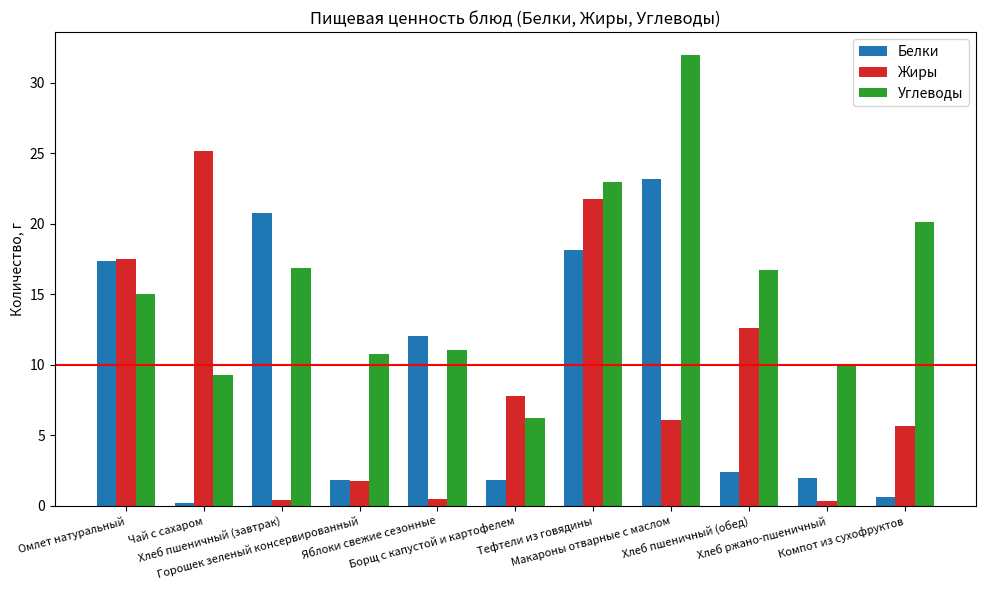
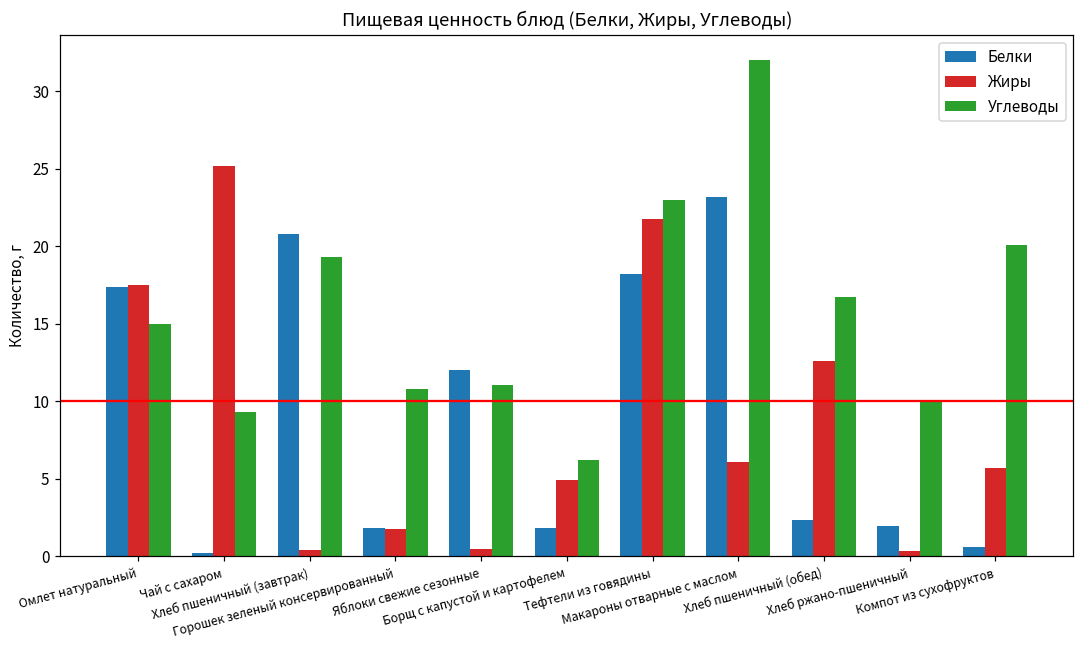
  {
    "Белки": {
      "Омлет натуральный": 17.4,
      "Чай с сахаром": 0.2,
      "Хлеб пшеничный (завтрак)": 20.8,
      "Горошек зеленый консервированный": 1.9,
      "Яблоки свежие сезонные": 12.0,
      "Борщ с капустой и картофелем": 1.8,
      "Тефтели из говядины": 18.2,
      "Макароны отварные с маслом": 23.2,
      "Хлеб пшеничный (обед)": 2.4,
      "Хлеб ржано-пшеничный": 2.0,
      "Компот из сухофруктов": 0.6
    },
    "Жиры": {
      "Омлет натуральный": 17.5,
      "Чай с сахаром": 25.2,
      "Хлеб пшеничный (завтрак)": 0.4,
      "Горошек зеленый консервированный": 1.7,
      "Яблоки свежие сезонные": 0.5,
-     "Борщ с капустой и картофелем": 7.8,
+     "Борщ с капустой и картофелем": 4.9,
      "Тефтели из говядины": 21.8,
      "Макароны отварные с маслом": 6.1,
      "Хлеб пшеничный (обед)": 12.6,
      "Хлеб ржано-пшеничный": 0.4,
      "Компот из сухофруктов": 5.7
    },
    "Углеводы": {
      "Омлет натуральный": 15.0,
      "Чай с сахаром": 9.3,
-     "Хлеб пшеничный (завтрак)": 16.9,
+     "Хлеб пшеничный (завтрак)": 19.3,
      "Горошек зеленый консервированный": 10.8,
      "Яблоки свежие сезонные": 11.1,
      "Борщ с капустой и картофелем": 6.2,
      "Тефтели из говядины": 23.0,
      "Макароны отварные с маслом": 32.0,
      "Хлеб пшеничный (обед)": 16.7,
      "Хлеб ржано-пшеничный": 10.0,
      "Компот из сухофруктов": 20.1
    }
  }
